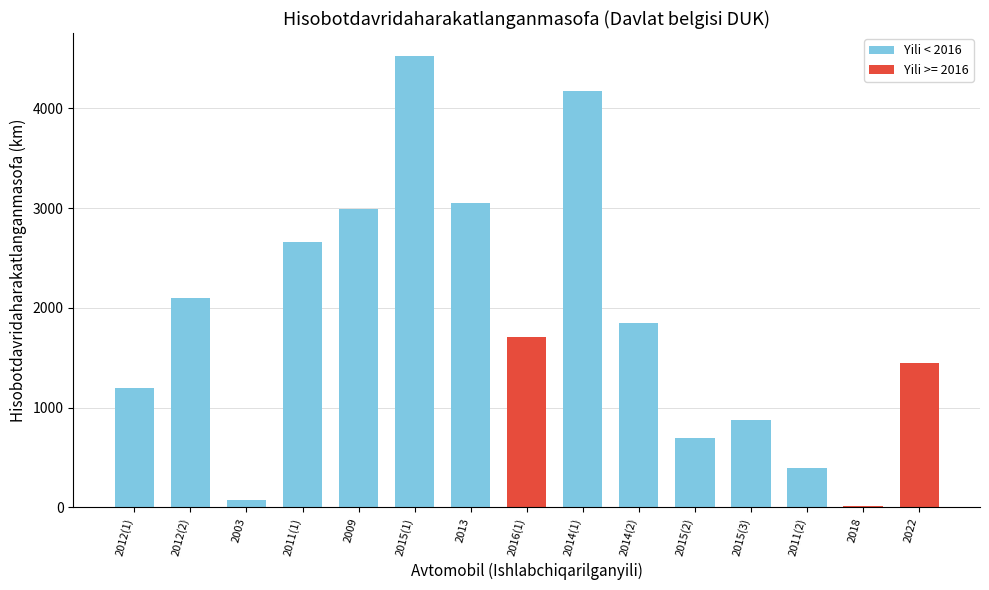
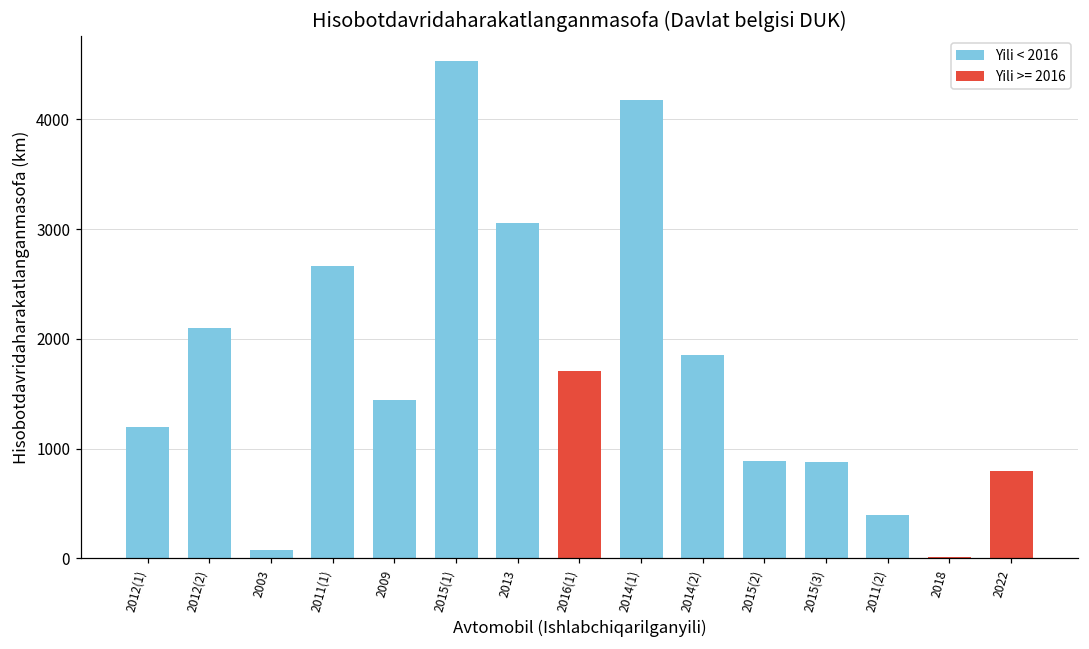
  {
    "2012(1)": 1200,
    "2012(2)": 2100,
    "2003": 100,
    "2011(1)": 2700,
-   "2009": 3000,
+   "2009": 1400,
    "2015(1)": 4500,
    "2013": 3100,
    "2016(1)": 1700,
    "2014(1)": 4200,
    "2014(2)": 1800,
-   "2015(2)": 700,
+   "2015(2)": 900,
    "2015(3)": 900,
    "2011(2)": 400,
-   "2022": 1500
+   "2022": 800
  }
